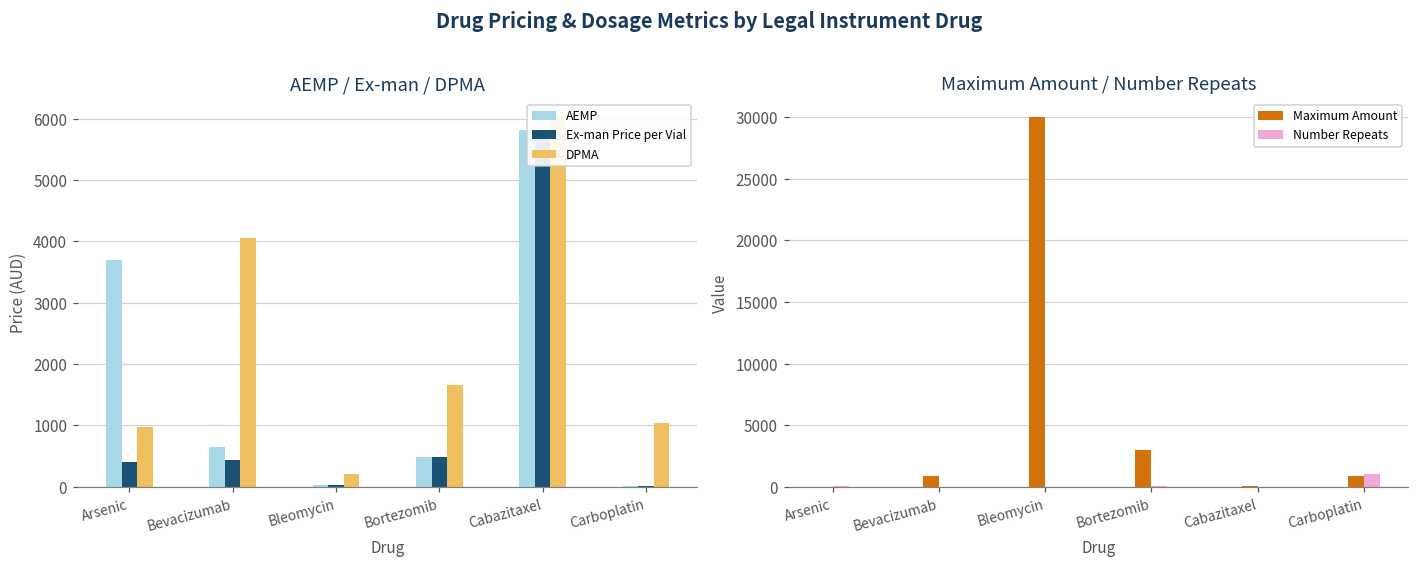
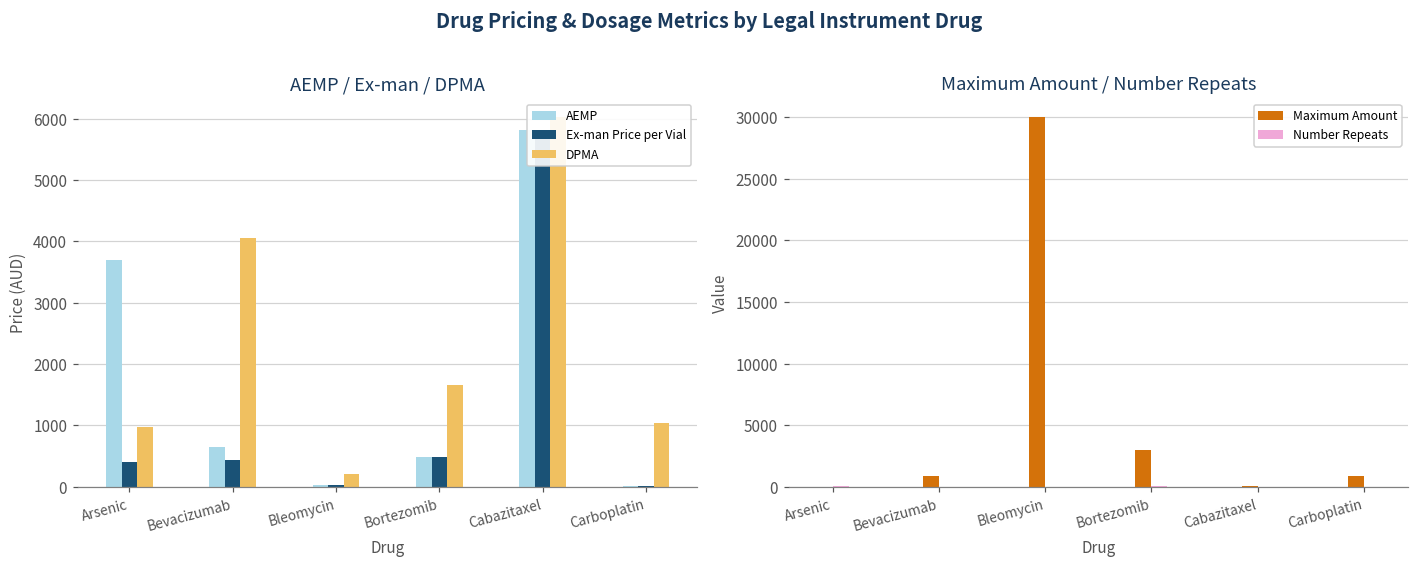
  {
    "AEMP / Ex-man / DPMA": {
      "AEMP": {
        "Arsenic": 3700,
        "Bevacizumab": 700,
        "Bortezomib": 500
      },
      "Ex-man Price per Vial": {
        "Arsenic": 400,
        "Bevacizumab": 400,
        "Bortezomib": 500
      },
      "DPMA": {
        "Arsenic": 1000,
        "Bevacizumab": 4100,
        "Bleomycin": 200,
        "Bortezomib": 1700,
        "Carboplatin": 1000
      }
    },
    "Maximum Amount / Number Repeats": {
      "Maximum Amount": {
        "Bevacizumab": 900,
        "Bleomycin": 30000,
        "Bortezomib": 3000,
        "Carboplatin": 900
      },
      "Number Repeats": {
-       "Carboplatin": 1000
+       "Carboplatin": 0
      }
    }
  }
